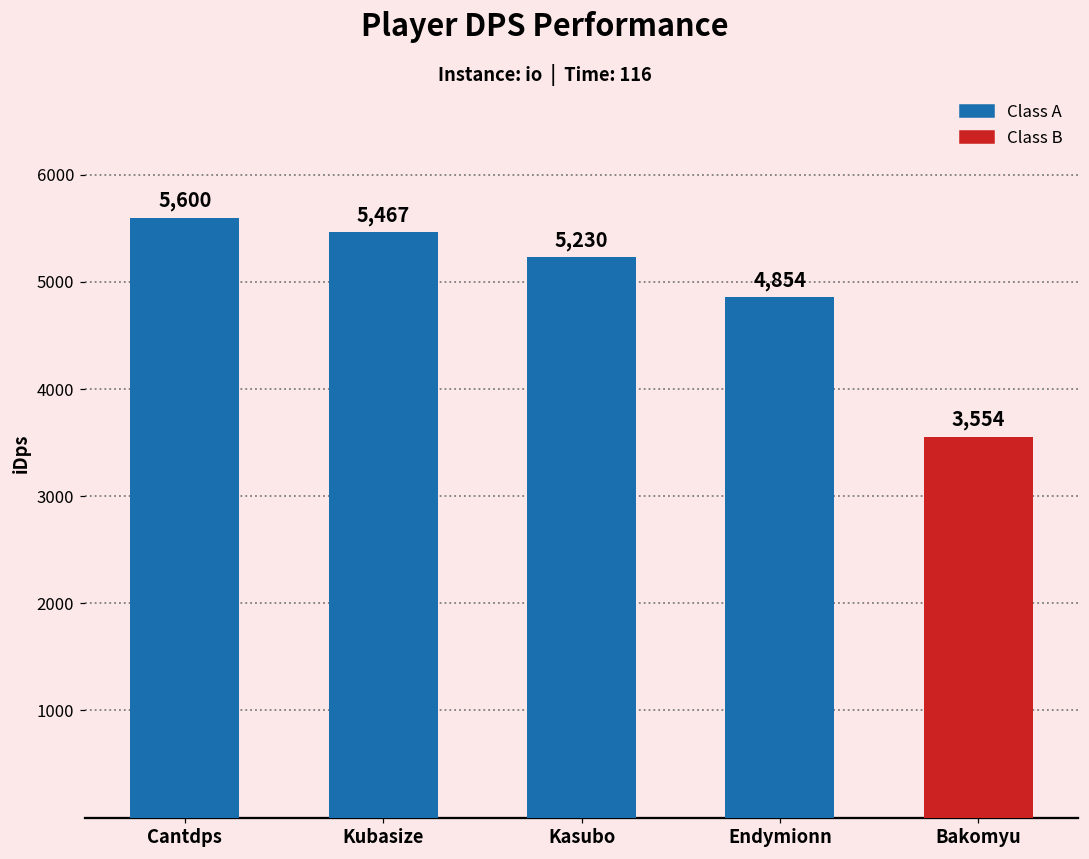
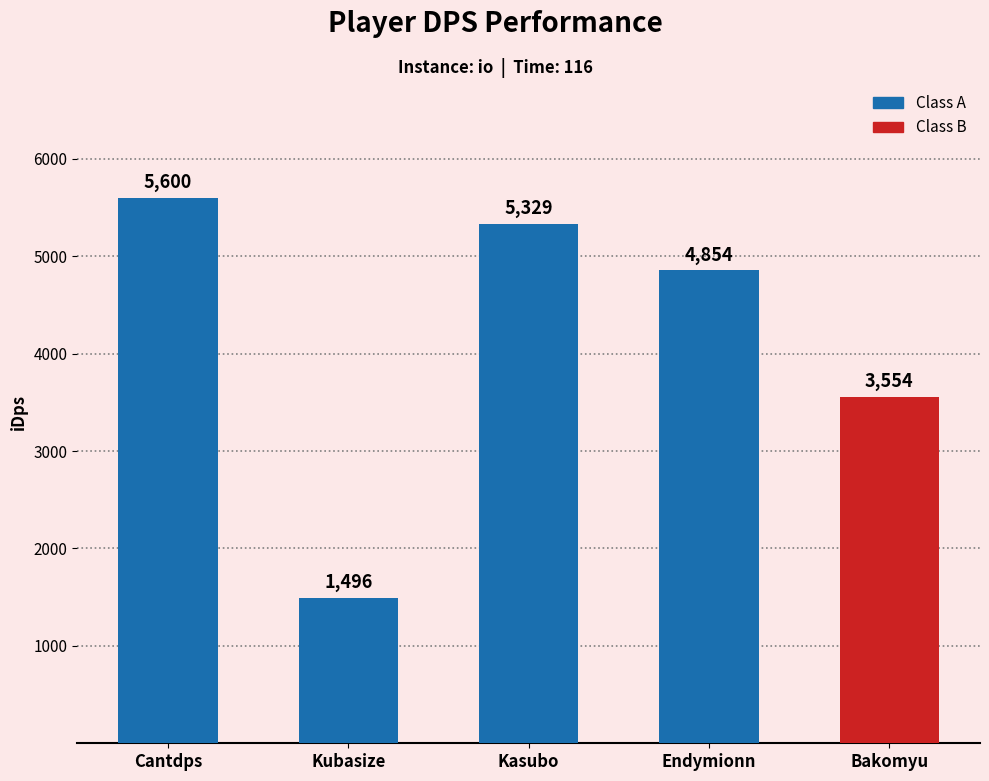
  {
    "Cantdps": "5,600",
-   "Kubasize": "5,467",
-   "Kasubo": "5,230",
+   "Kubasize": "1,496",
+   "Kasubo": "5,329",
    "Endymionn": "4,854",
    "Bakomyu": "3,554"
  }
